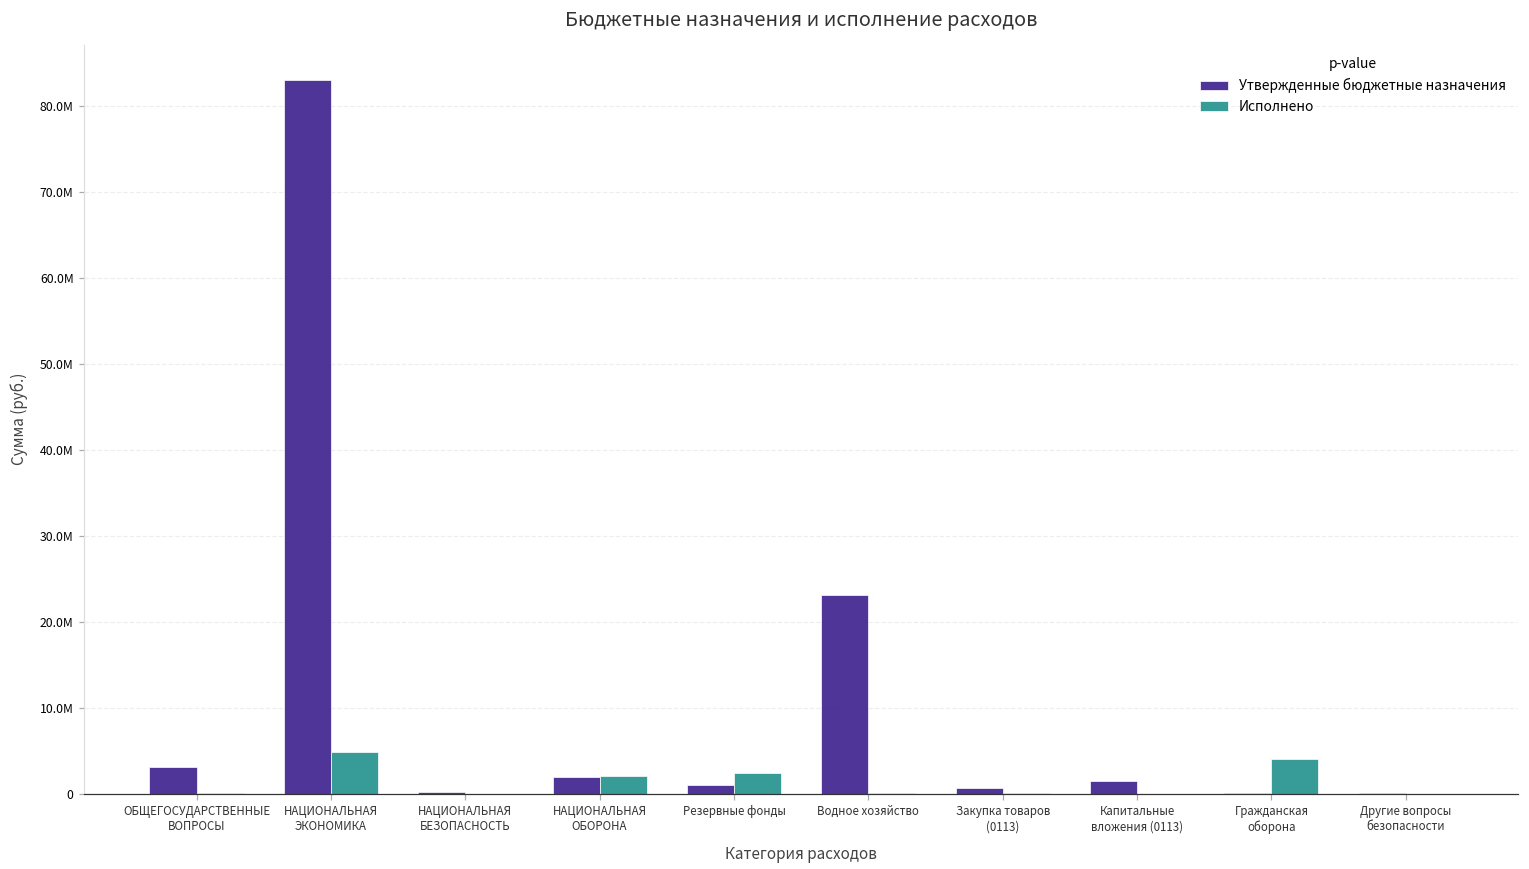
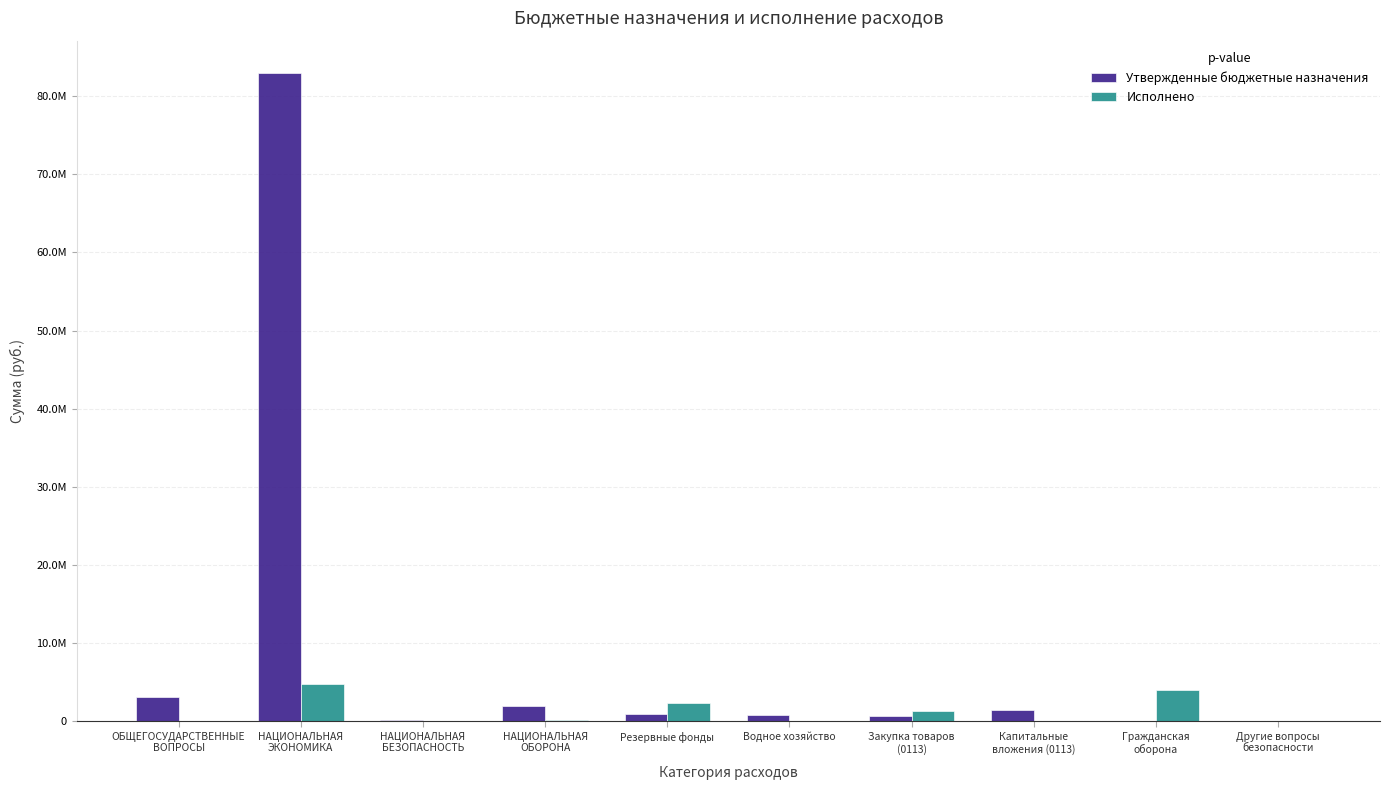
  {
    "Утвержденные бюджетные назначения": {
      "ОБЩЕГОСУДАРСТВЕННЫЕ ВОПРОСЫ": 3000000,
      "НАЦИОНАЛЬНАЯ ЭКОНОМИКА": 83000000,
      "НАЦИОНАЛЬНАЯ ОБОРОНА": 2000000,
      "Резервные фонды": 1000000,
-     "Водное хозяйство": 23000000,
+     "Водное хозяйство": 1000000,
      "Закупка товаров (0113)": 1000000,
      "Капитальные вложения (0113)": 1000000
    },
    "Исполнено": {
      "НАЦИОНАЛЬНАЯ ЭКОНОМИКА": 5000000,
      "НАЦИОНАЛЬНАЯ БЕЗОПАСНОСТЬ": 0,
-     "НАЦИОНАЛЬНАЯ ОБОРОНА": 2000000,
+     "НАЦИОНАЛЬНАЯ ОБОРОНА": 0,
      "Резервные фонды": 2000000,
-     "Закупка товаров (0113)": 0,
+     "Закупка товаров (0113)": 1000000,
      "Капитальные вложения (0113)": 0,
      "Гражданская оборона": 4000000,
      "Другие вопросы безопасности": 0
    }
  }
